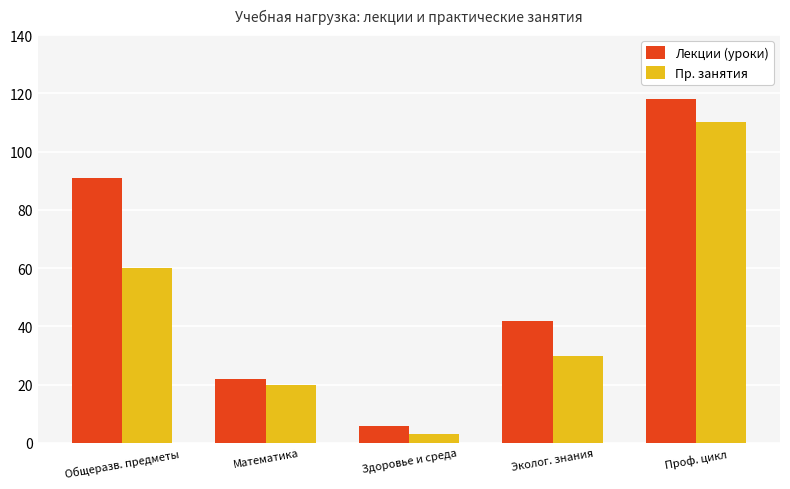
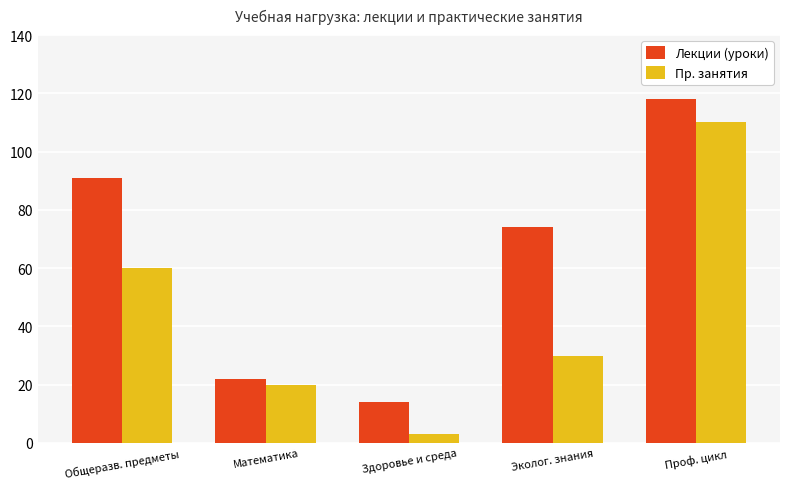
  {
    "Лекции (уроки)": {
      "Общеразв. предметы": 91,
      "Математика": 22,
-     "Здоровье и среда": 6,
-     "Эколог. знания": 42,
+     "Здоровье и среда": 14,
+     "Эколог. знания": 74,
      "Проф. цикл": 118
    },
    "Пр. занятия": {
      "Общеразв. предметы": 60,
      "Математика": 20,
      "Здоровье и среда": 3,
      "Эколог. знания": 30,
      "Проф. цикл": 110
    }
  }
